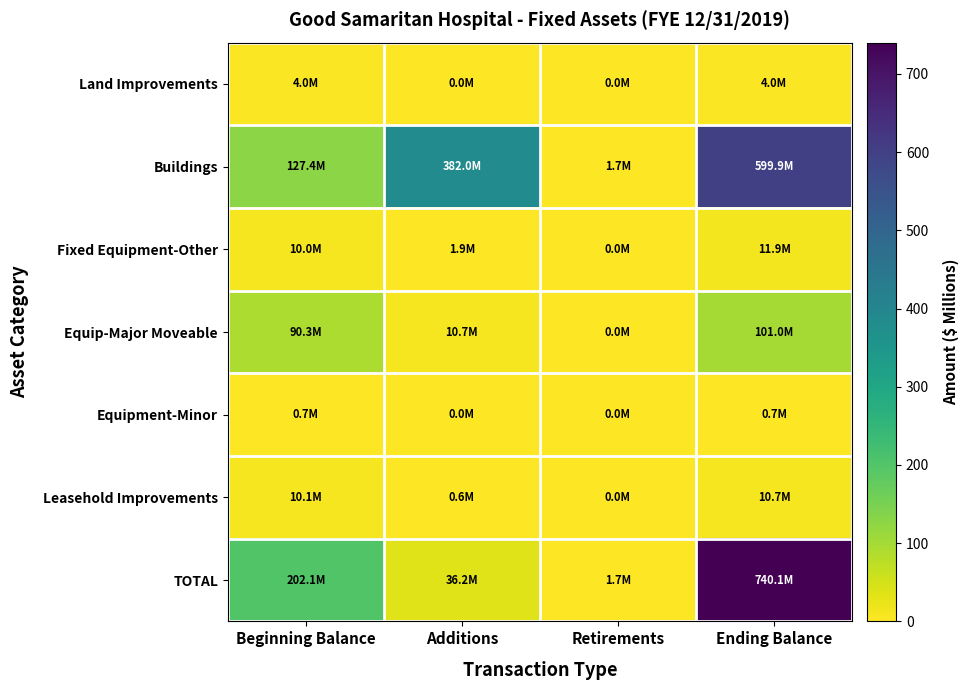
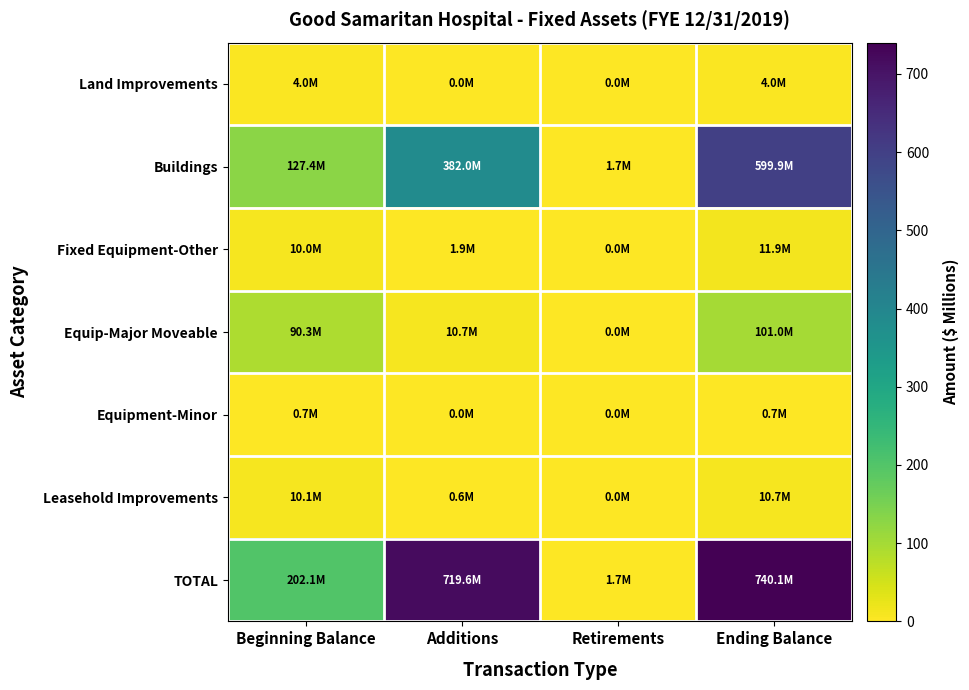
  {
    "Land Improvements": {
      "Beginning Balance": "4.0M",
      "Additions": "0.0M",
      "Retirements": "0.0M",
      "Ending Balance": "4.0M"
    },
    "Buildings": {
      "Beginning Balance": "127.4M",
      "Additions": "382.0M",
      "Retirements": "1.7M",
      "Ending Balance": "599.9M"
    },
    "Fixed Equipment-Other": {
      "Beginning Balance": "10.0M",
      "Additions": "1.9M",
      "Retirements": "0.0M",
      "Ending Balance": "11.9M"
    },
    "Equip-Major Moveable": {
      "Beginning Balance": "90.3M",
      "Additions": "10.7M",
      "Retirements": "0.0M",
      "Ending Balance": "101.0M"
    },
    "Equipment-Minor": {
      "Beginning Balance": "0.7M",
      "Additions": "0.0M",
      "Retirements": "0.0M",
      "Ending Balance": "0.7M"
    },
    "Leasehold Improvements": {
      "Beginning Balance": "10.1M",
      "Additions": "0.6M",
      "Retirements": "0.0M",
      "Ending Balance": "10.7M"
    },
    "TOTAL": {
      "Beginning Balance": "202.1M",
-     "Additions": "36.2M",
+     "Additions": "719.6M",
      "Retirements": "1.7M",
      "Ending Balance": "740.1M"
    }
  }
